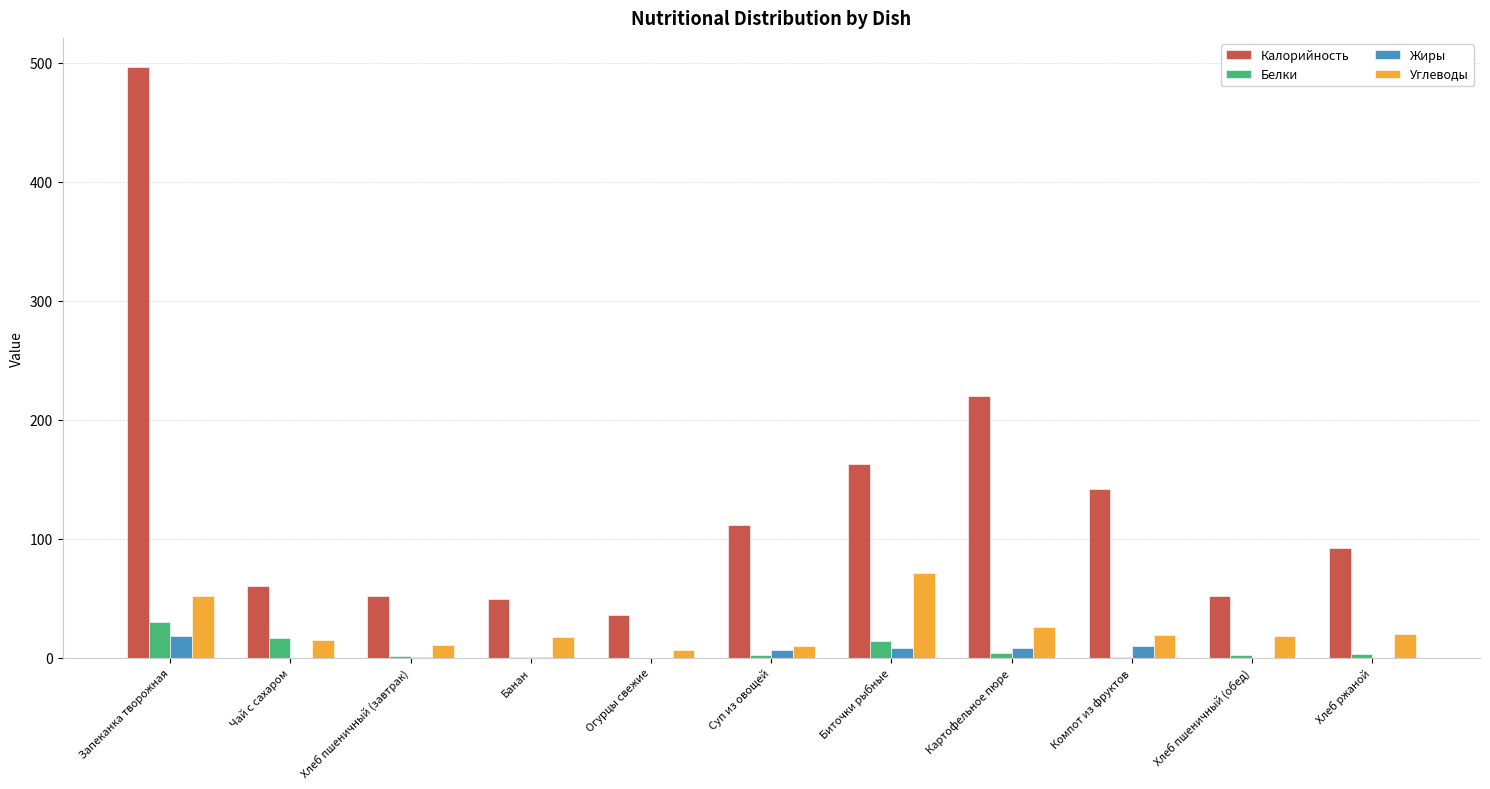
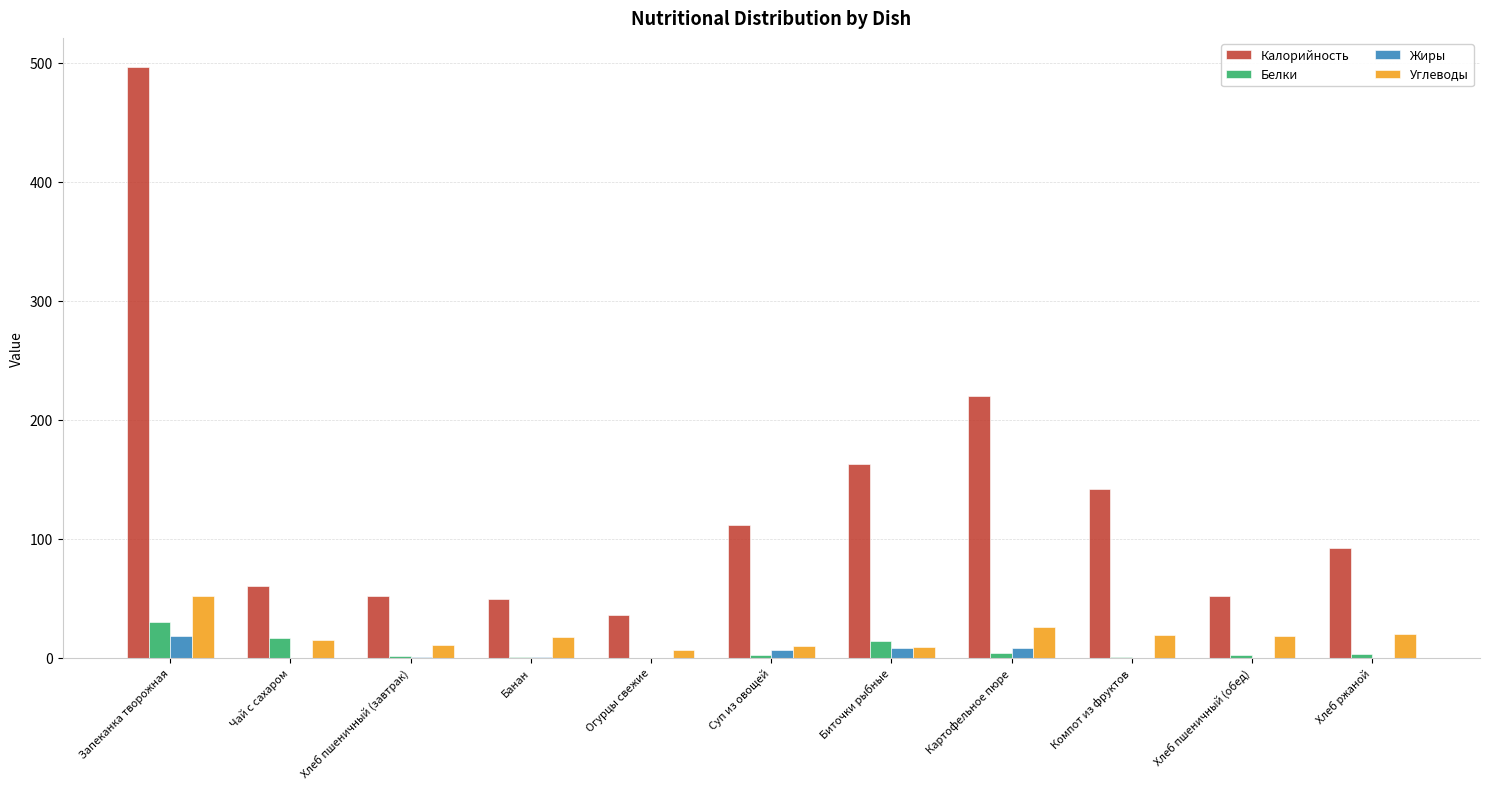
  {
    "Калорийность": {
      "Запеканка творожная": 496,
      "Чай с сахаром": 60,
      "Хлеб пшеничный (завтрак)": 52,
      "Банан": 49,
      "Огурцы свежие": 36,
      "Суп из овощей": 112,
      "Биточки рыбные": 163,
      "Картофельное пюре": 220,
      "Компот из фруктов": 142,
      "Хлеб пшеничный (обед)": 52,
      "Хлеб ржаной": 92
    },
    "Белки": {
      "Запеканка творожная": 30,
      "Чай с сахаром": 16,
      "Огурцы свежие": 0,
      "Биточки рыбные": 14,
      "Картофельное пюре": 4,
      "Хлеб ржаной": 3
    },
    "Жиры": {
      "Запеканка творожная": 18,
      "Чай с сахаром": 0,
      "Огурцы свежие": 0,
      "Суп из овощей": 7,
      "Биточки рыбные": 8,
      "Картофельное пюре": 8,
-     "Компот из фруктов": 9,
+     "Компот из фруктов": 0,
      "Хлеб пшеничный (обед)": 0,
      "Хлеб ржаной": 0
    },
    "Углеводы": {
      "Запеканка творожная": 52,
      "Чай с сахаром": 15,
      "Хлеб пшеничный (завтрак)": 10,
      "Банан": 17,
      "Огурцы свежие": 6,
      "Суп из овощей": 10,
-     "Биточки рыбные": 71,
+     "Биточки рыбные": 9,
      "Картофельное пюре": 26,
      "Компот из фруктов": 19,
      "Хлеб пшеничный (обед)": 18,
      "Хлеб ржаной": 20
    }
  }
